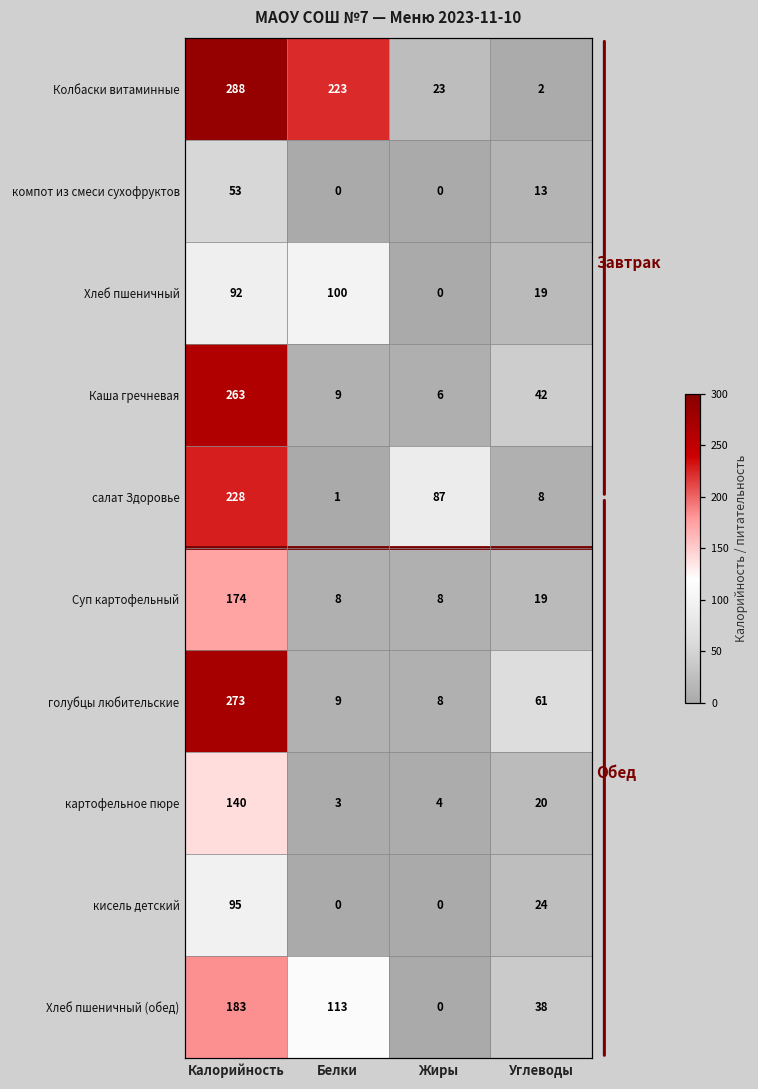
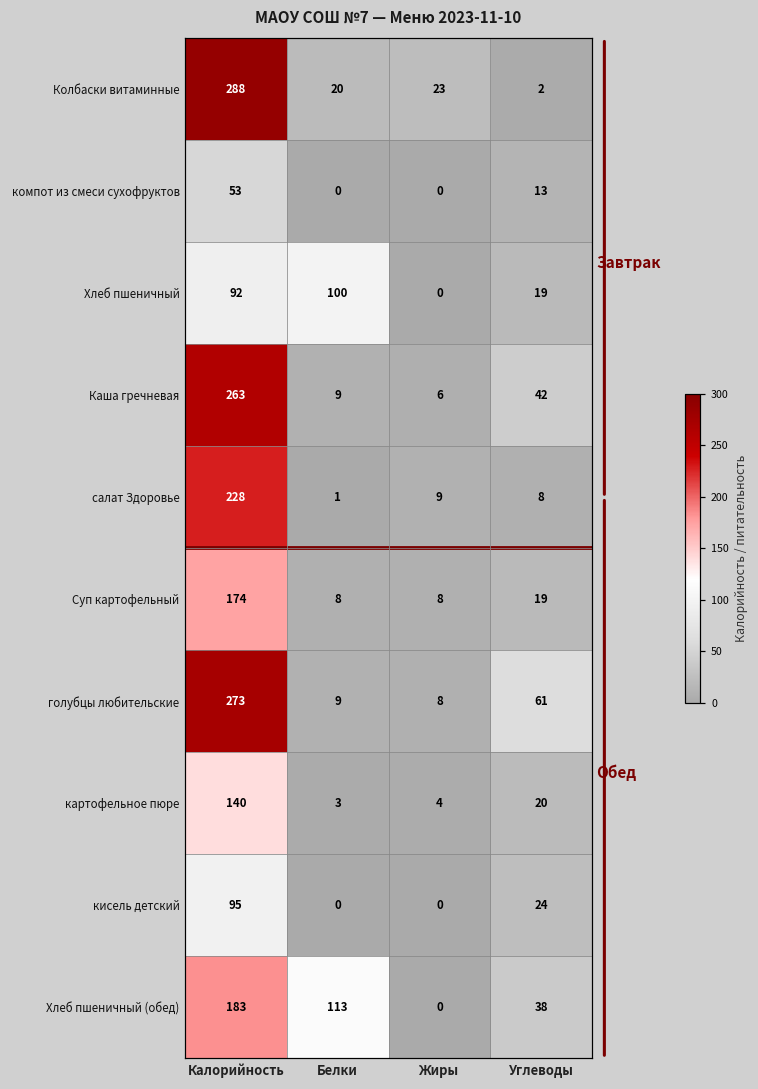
  {
    "Колбаски витаминные": {
      "Калорийность": 288,
-     "Белки": 223,
+     "Белки": 20,
      "Жиры": 23,
      "Углеводы": 2
    },
    "компот из смеси сухофруктов": {
      "Калорийность": 53,
      "Белки": 0,
      "Жиры": 0,
      "Углеводы": 13
    },
    "Хлеб пшеничный": {
      "Калорийность": 92,
      "Белки": 100,
      "Жиры": 0,
      "Углеводы": 19
    },
    "Каша гречневая": {
      "Калорийность": 263,
      "Белки": 9,
      "Жиры": 6,
      "Углеводы": 42
    },
    "салат Здоровье": {
      "Калорийность": 228,
      "Белки": 1,
-     "Жиры": 87,
+     "Жиры": 9,
      "Углеводы": 8
    },
    "Суп картофельный": {
      "Калорийность": 174,
      "Белки": 8,
      "Жиры": 8,
      "Углеводы": 19
    },
    "голубцы любительские": {
      "Калорийность": 273,
      "Белки": 9,
      "Жиры": 8,
      "Углеводы": 61
    },
    "картофельное пюре": {
      "Калорийность": 140,
      "Белки": 3,
      "Жиры": 4,
      "Углеводы": 20
    },
    "кисель детский": {
      "Калорийность": 95,
      "Белки": 0,
      "Жиры": 0,
      "Углеводы": 24
    },
    "Хлеб пшеничный (обед)": {
      "Калорийность": 183,
      "Белки": 113,
      "Жиры": 0,
      "Углеводы": 38
    }
  }
